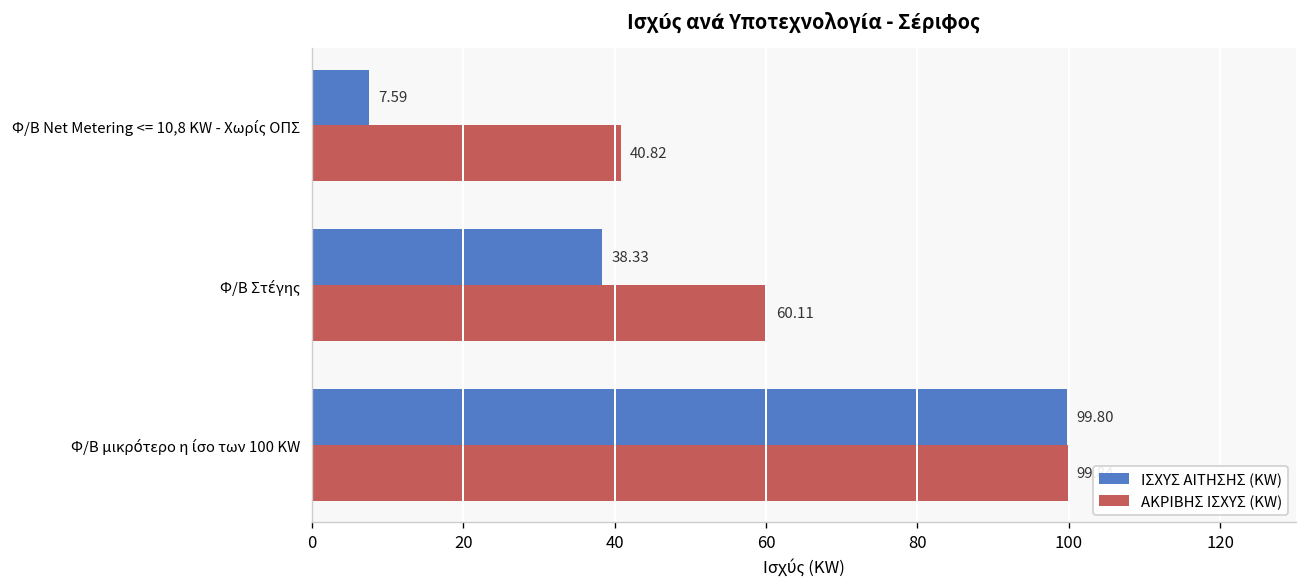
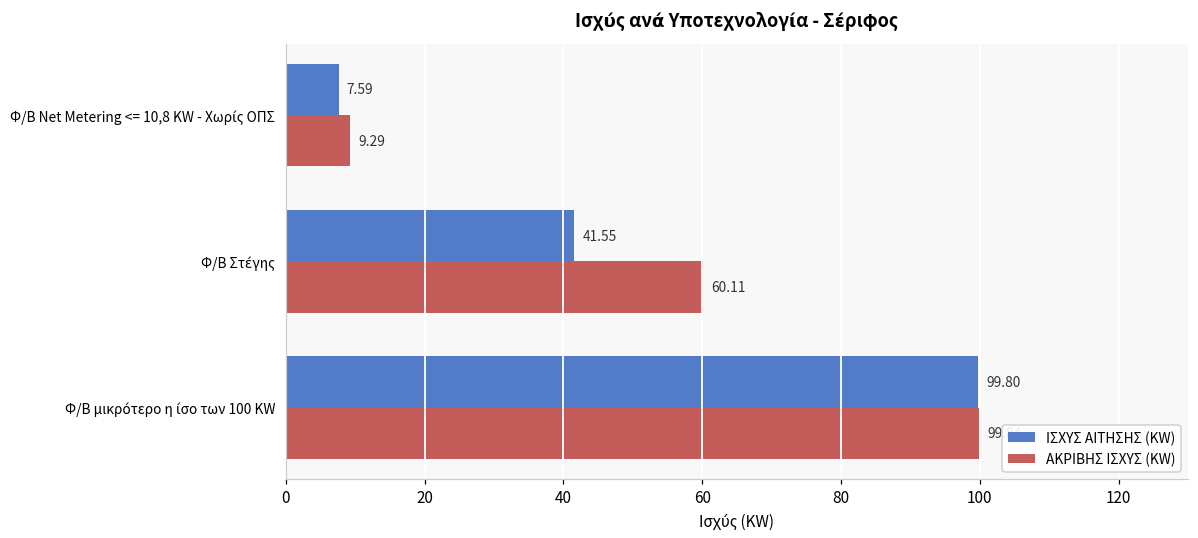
  {
    "ΙΣΧΥΣ ΑΙΤΗΣΗΣ (KW)": {
      "Φ/Β Net Metering <= 10,8 KW - Χωρίς ΟΠΣ": 7.59,
-     "Φ/Β Στέγης": 38.33,
+     "Φ/Β Στέγης": 41.55,
      "Φ/Β μικρότερο η ίσο των 100 KW": 99.80
    },
    "ΑΚΡΙΒΗΣ ΙΣΧΥΣ (KW)": {
-     "Φ/Β Net Metering <= 10,8 KW - Χωρίς ΟΠΣ": 40.82,
+     "Φ/Β Net Metering <= 10,8 KW - Χωρίς ΟΠΣ": 9.29,
      "Φ/Β Στέγης": 60.11
    }
  }
